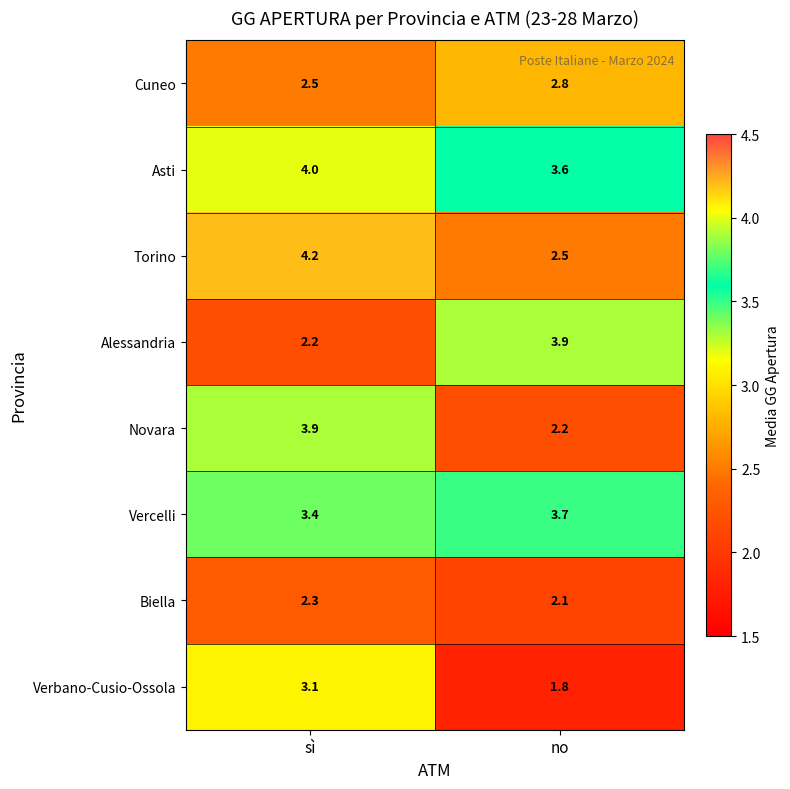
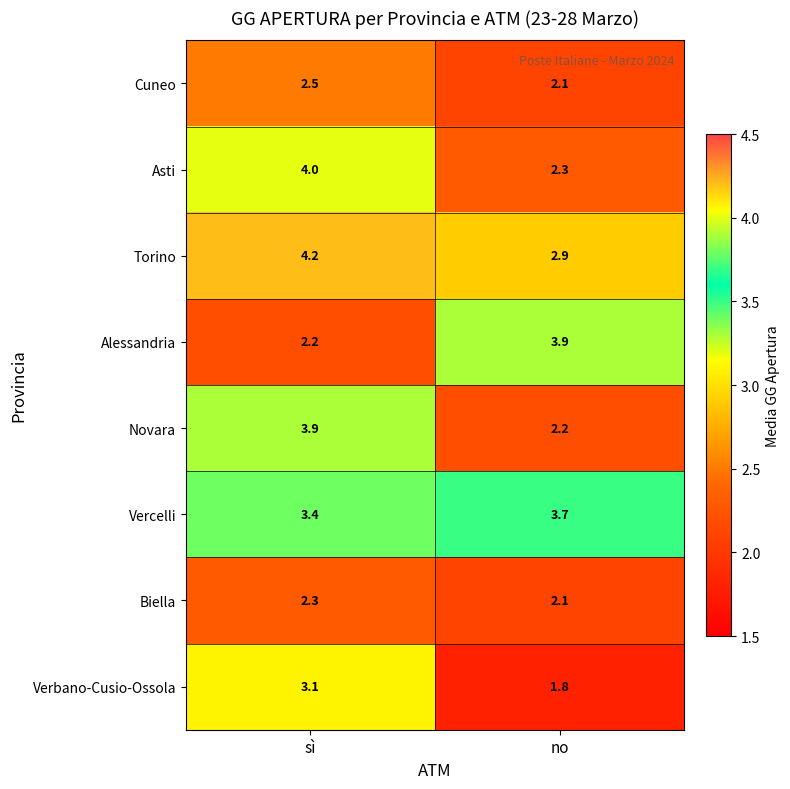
  {
    "Cuneo": {
      "sì": 2.5,
-     "no": 2.8
+     "no": 2.1
    },
    "Asti": {
      "sì": 4.0,
-     "no": 3.6
+     "no": 2.3
    },
    "Torino": {
      "sì": 4.2,
-     "no": 2.5
+     "no": 2.9
    },
    "Alessandria": {
      "sì": 2.2,
      "no": 3.9
    },
    "Novara": {
      "sì": 3.9,
      "no": 2.2
    },
    "Vercelli": {
      "sì": 3.4,
      "no": 3.7
    },
    "Biella": {
      "sì": 2.3,
      "no": 2.1
    },
    "Verbano-Cusio-Ossola": {
      "sì": 3.1,
      "no": 1.8
    }
  }
